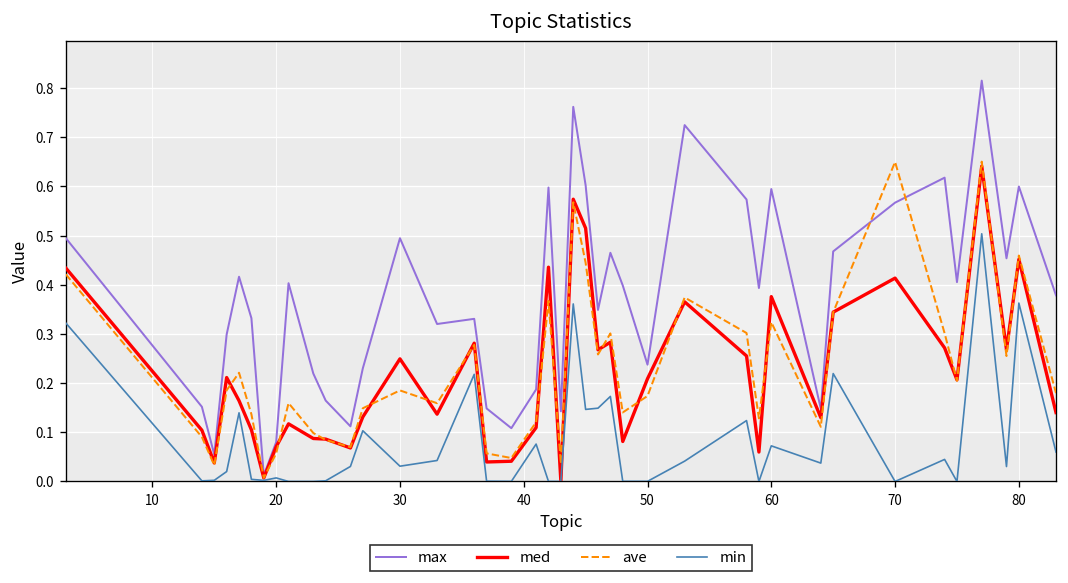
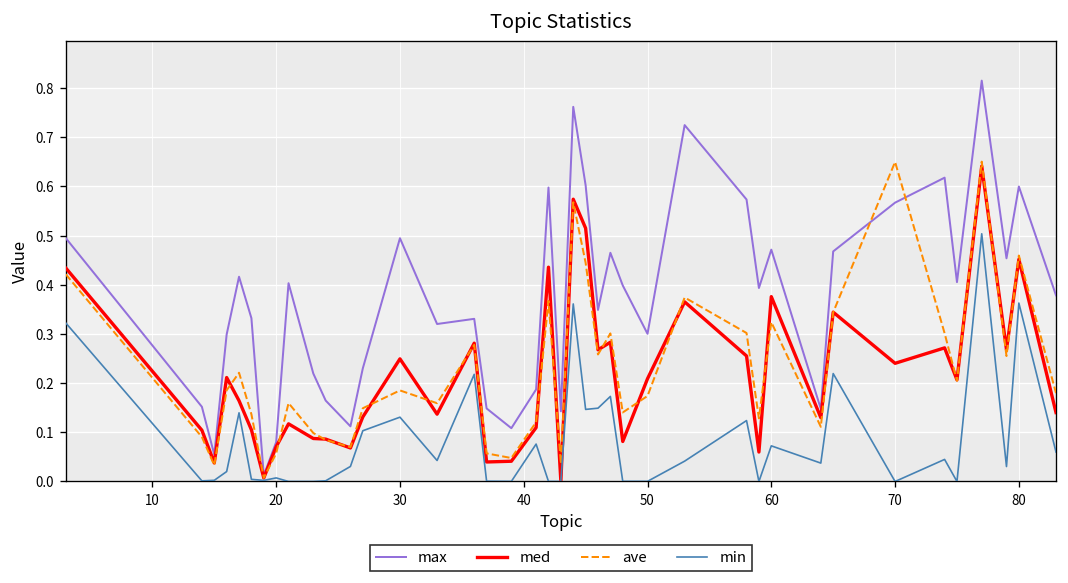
  {
    "max": {
      "20": 0.08,
      "30": 0.49,
-     "50": 0.24,
-     "60": 0.59,
+     "50": 0.30,
+     "60": 0.47,
      "70": 0.57,
      "80": 0.60
    },
    "med": {
      "20": 0.07,
      "30": 0.25,
      "50": 0.21,
      "60": 0.38,
-     "70": 0.41,
+     "70": 0.24,
      "80": 0.45
    },
    "ave": {
      "20": 0.06,
      "30": 0.19,
      "50": 0.17,
      "60": 0.32,
      "70": 0.65,
      "80": 0.46
    },
    "min": {
      "20": 0.01,
-     "30": 0.03,
+     "30": 0.13,
      "50": 0.00,
      "60": 0.07,
      "70": 0.00,
      "80": 0.36
    }
  }
